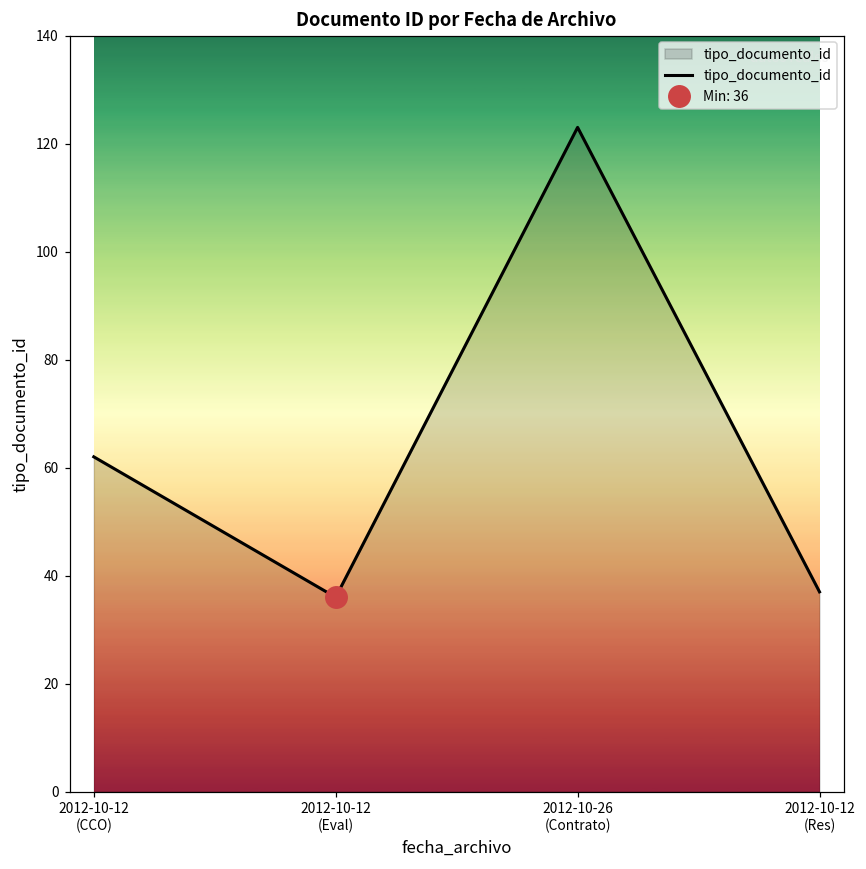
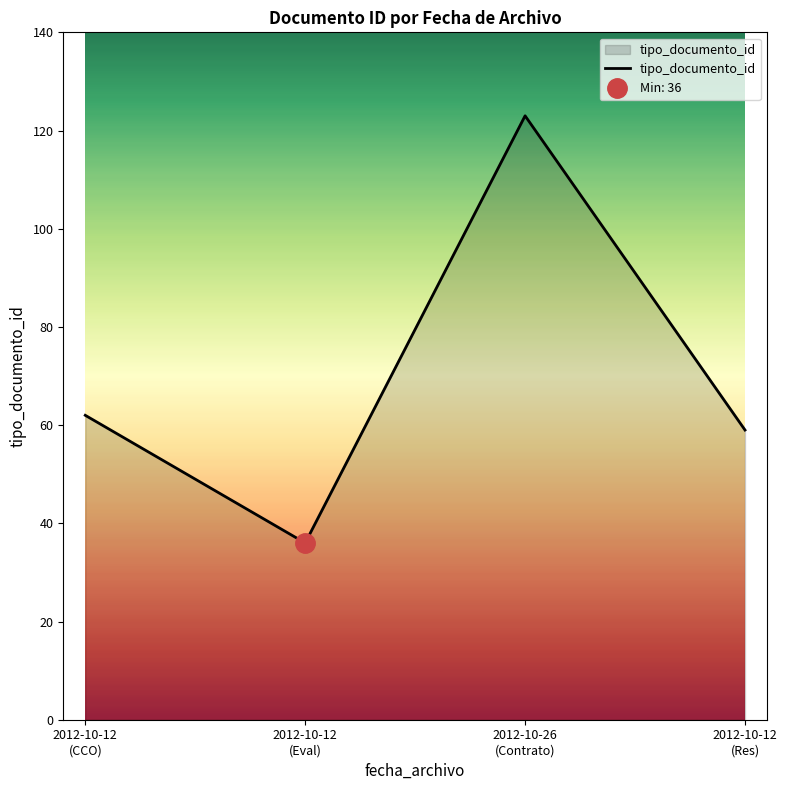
  {
    "tipo_documento_id": {
      "2012-10-12 (CCO)": 62,
      "2012-10-26 (Contrato)": 123,
-     "2012-10-12 (Res)": 37
+     "2012-10-12 (Res)": 59
    }
  }
